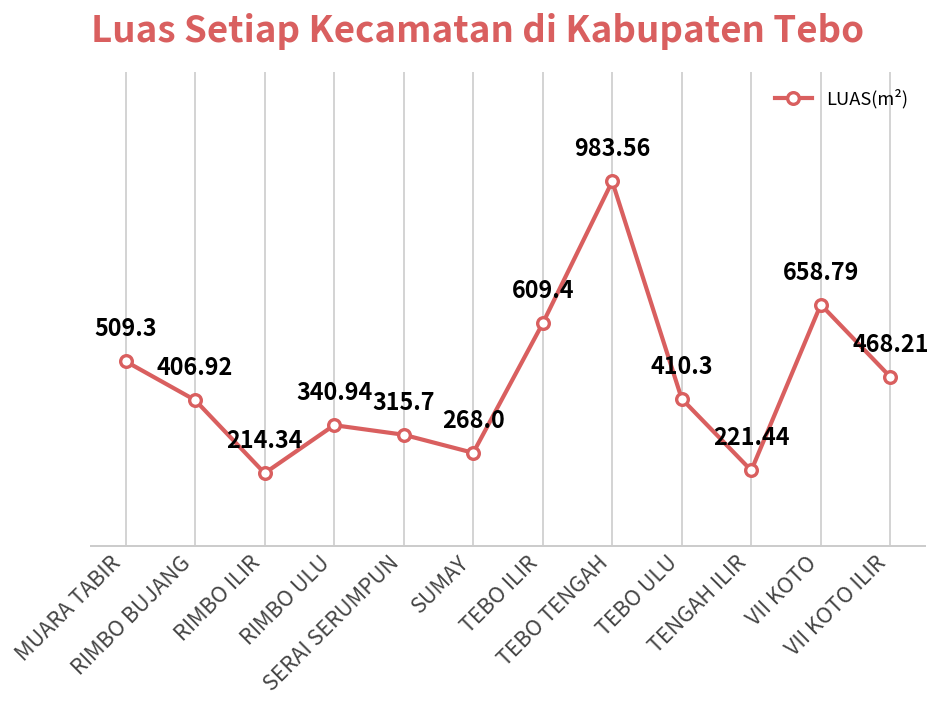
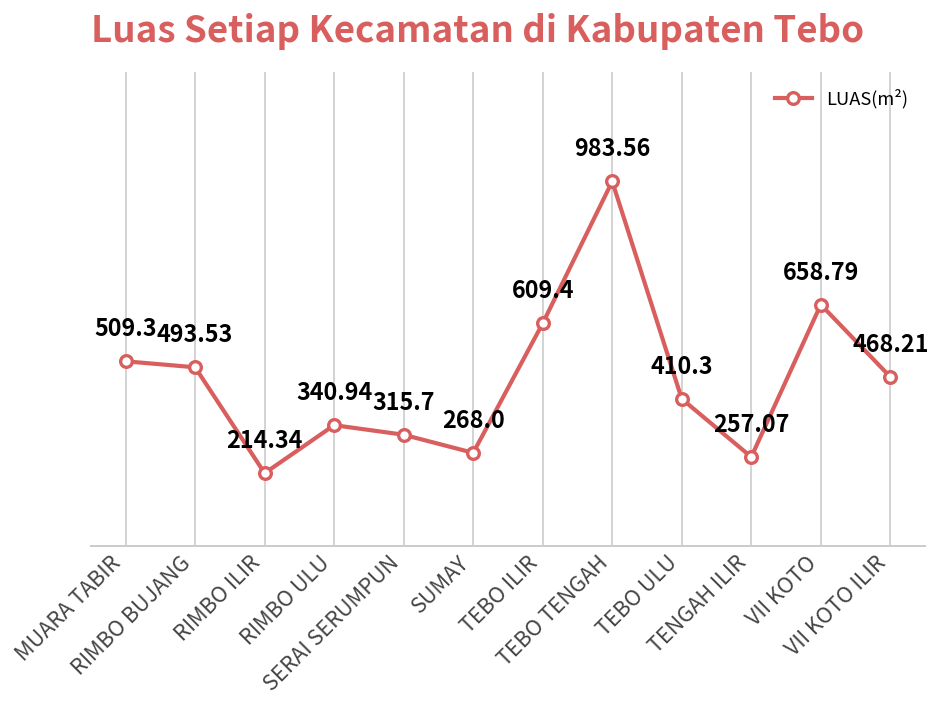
  {
    "MUARA TABIR": 509.3,
-   "RIMBO BUJANG": 406.92,
+   "RIMBO BUJANG": 493.53,
    "RIMBO ILIR": 214.34,
    "RIMBO ULU": 340.94,
    "SERAI SERUMPUN": 315.7,
    "SUMAY": 268.0,
    "TEBO ILIR": 609.4,
    "TEBO TENGAH": 983.56,
    "TEBO ULU": 410.3,
-   "TENGAH ILIR": 221.44,
+   "TENGAH ILIR": 257.07,
    "VII KOTO": 658.79,
    "VII KOTO ILIR": 468.21
  }
